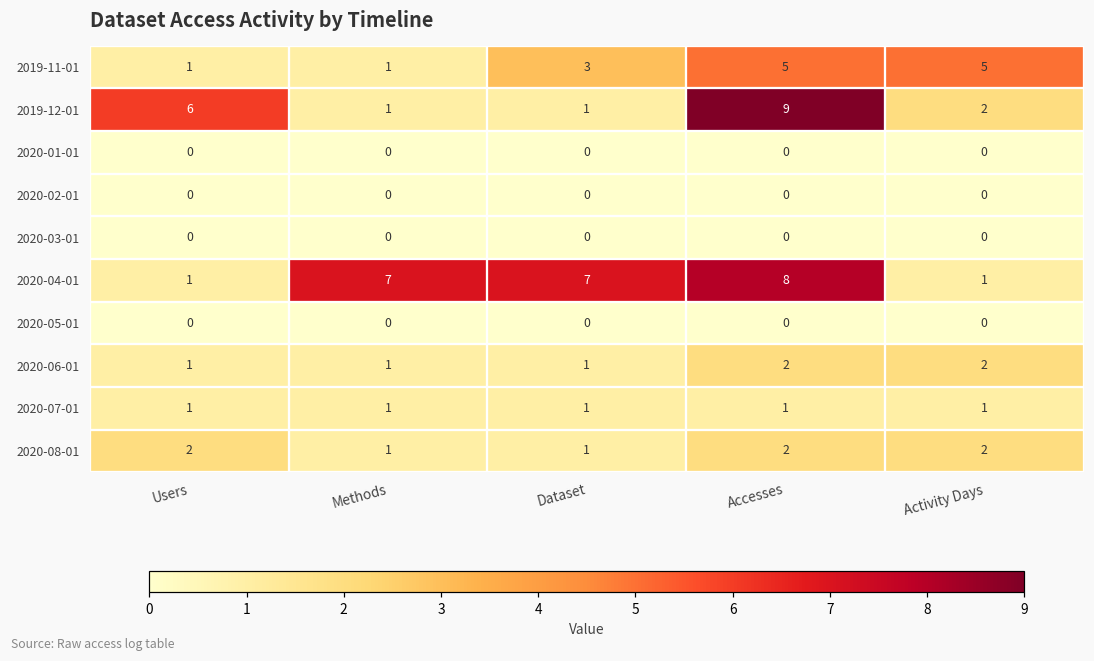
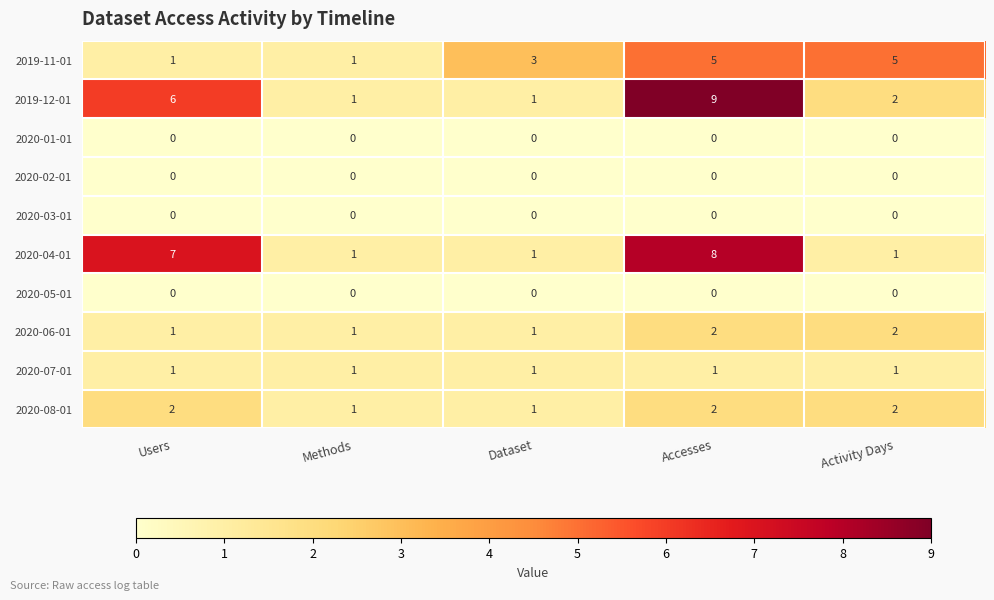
  {
    "2019-11-01": {
      "Users": 1,
      "Methods": 1,
      "Dataset": 3,
      "Accesses": 5,
      "Activity Days": 5
    },
    "2019-12-01": {
      "Users": 6,
      "Methods": 1,
      "Dataset": 1,
      "Accesses": 9,
      "Activity Days": 2
    },
    "2020-01-01": {
      "Users": 0,
      "Methods": 0,
      "Dataset": 0,
      "Accesses": 0,
      "Activity Days": 0
    },
    "2020-02-01": {
      "Users": 0,
      "Methods": 0,
      "Dataset": 0,
      "Accesses": 0,
      "Activity Days": 0
    },
    "2020-03-01": {
      "Users": 0,
      "Methods": 0,
      "Dataset": 0,
      "Accesses": 0,
      "Activity Days": 0
    },
    "2020-04-01": {
-     "Users": 1,
-     "Methods": 7,
-     "Dataset": 7,
+     "Users": 7,
+     "Methods": 1,
+     "Dataset": 1,
      "Accesses": 8,
      "Activity Days": 1
    },
    "2020-05-01": {
      "Users": 0,
      "Methods": 0,
      "Dataset": 0,
      "Accesses": 0,
      "Activity Days": 0
    },
    "2020-06-01": {
      "Users": 1,
      "Methods": 1,
      "Dataset": 1,
      "Accesses": 2,
      "Activity Days": 2
    },
    "2020-07-01": {
      "Users": 1,
      "Methods": 1,
      "Dataset": 1,
      "Accesses": 1,
      "Activity Days": 1
    },
    "2020-08-01": {
      "Users": 2,
      "Methods": 1,
      "Dataset": 1,
      "Accesses": 2,
      "Activity Days": 2
    }
  }
